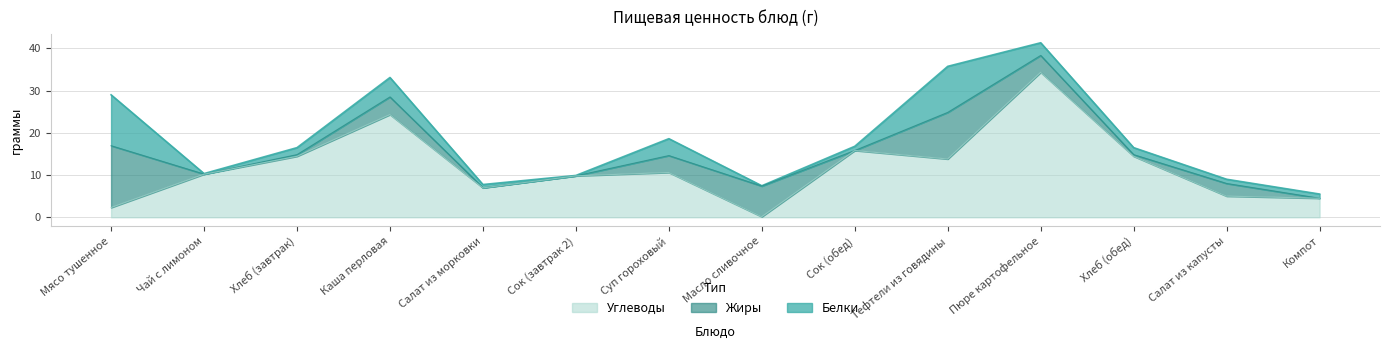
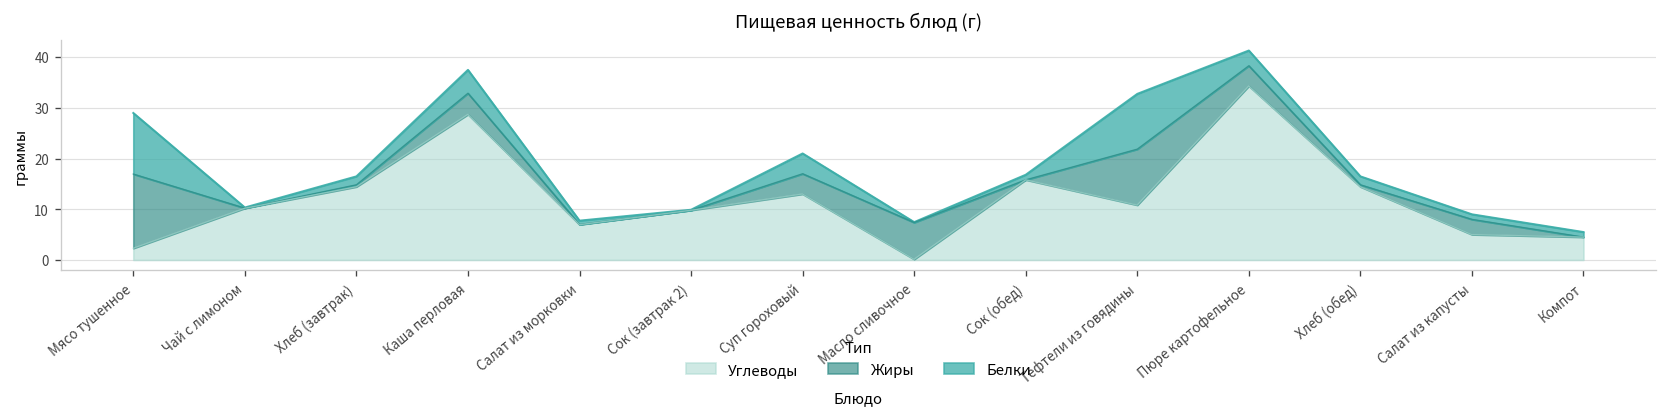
  {
    "Углеводы": {
      "Мясо тушенное": 2,
-     "Каша перловая": 24,
-     "Суп гороховый": 11,
+     "Каша перловая": 29,
+     "Суп гороховый": 13,
      "Масло сливочное": 0,
-     "Тефтели из говядины": 14,
+     "Тефтели из говядины": 11,
      "Пюре картофельное": 34,
      "Салат из капусты": 5
    }
  }
